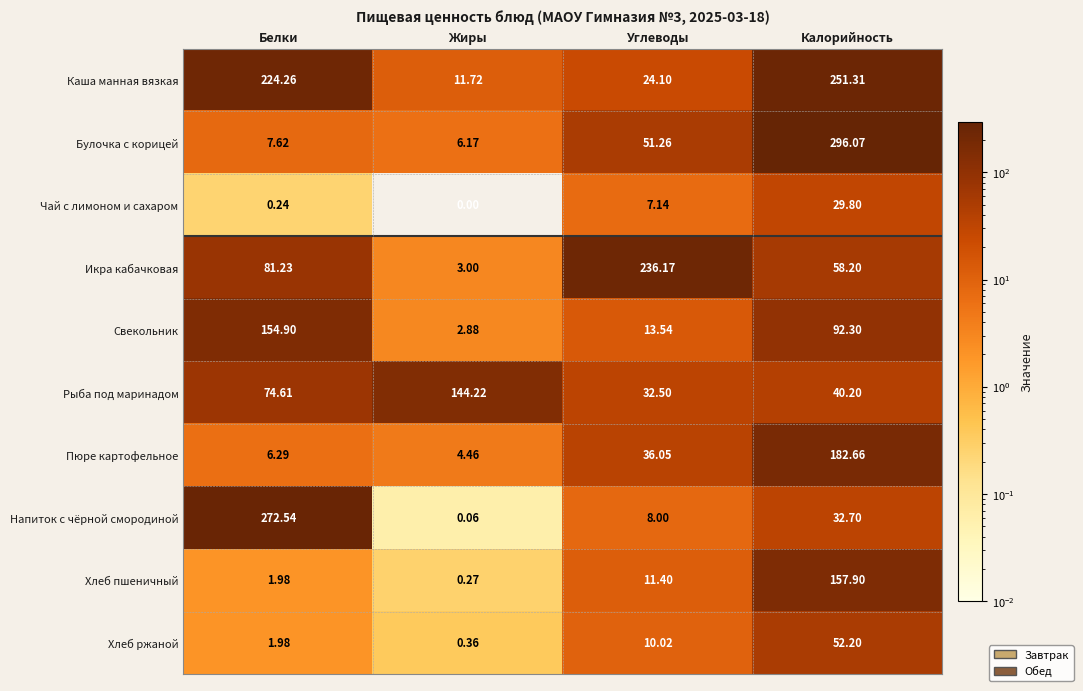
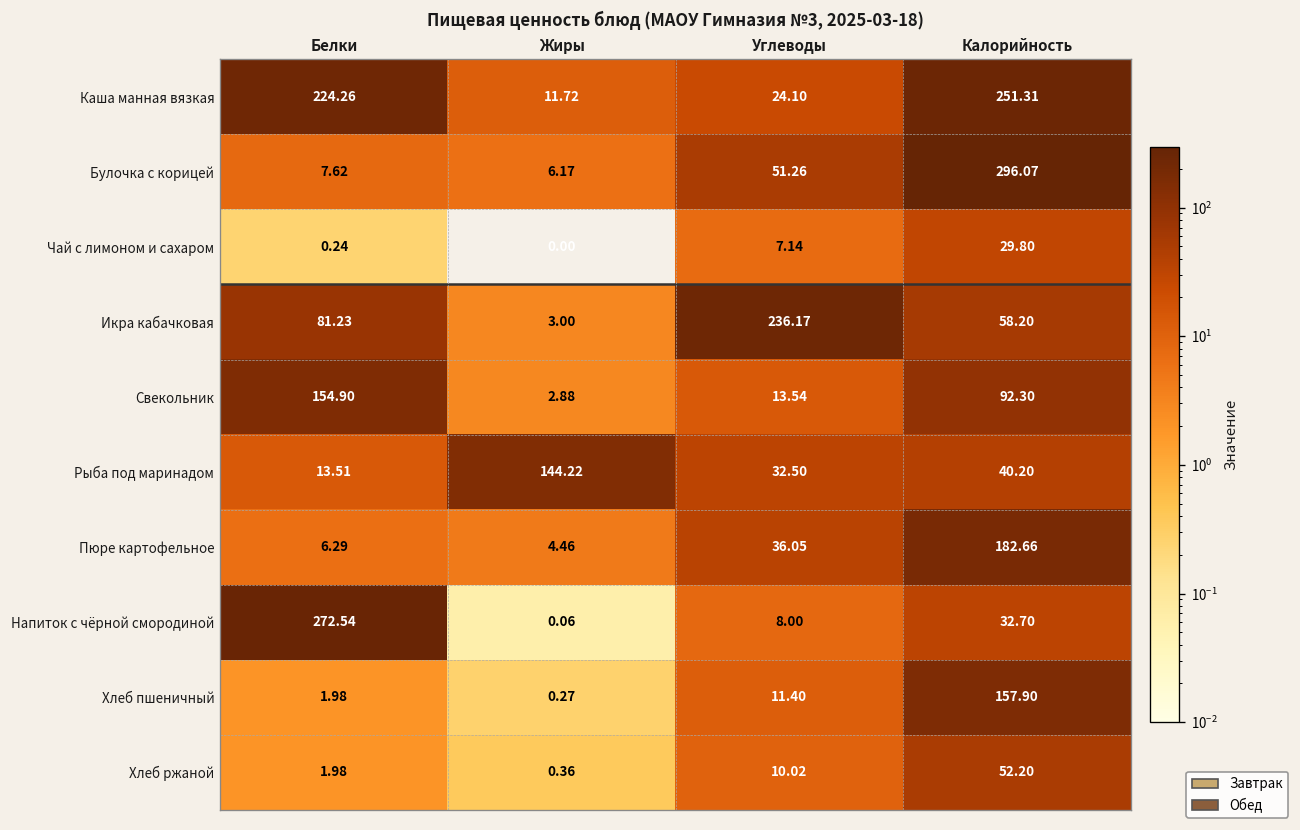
  {
    "Каша манная вязкая": {
      "Белки": 224.26,
      "Жиры": 11.72,
      "Углеводы": 24.10,
      "Калорийность": 251.31
    },
    "Булочка с корицей": {
      "Белки": 7.62,
      "Жиры": 6.17,
      "Углеводы": 51.26,
      "Калорийность": 296.07
    },
    "Чай с лимоном и сахаром": {
      "Белки": 0.24,
      "Углеводы": 7.14,
      "Калорийность": 29.80
    },
    "Икра кабачковая": {
      "Белки": 81.23,
      "Жиры": 3.00,
      "Углеводы": 236.17,
      "Калорийность": 58.20
    },
    "Свекольник": {
      "Белки": 154.90,
      "Жиры": 2.88,
      "Углеводы": 13.54,
      "Калорийность": 92.30
    },
    "Рыба под маринадом": {
-     "Белки": 74.61,
+     "Белки": 13.51,
      "Жиры": 144.22,
      "Углеводы": 32.50,
      "Калорийность": 40.20
    },
    "Пюре картофельное": {
      "Белки": 6.29,
      "Жиры": 4.46,
      "Углеводы": 36.05,
      "Калорийность": 182.66
    },
    "Напиток с чёрной смородиной": {
      "Белки": 272.54,
      "Жиры": 0.06,
      "Углеводы": 8.00,
      "Калорийность": 32.70
    },
    "Хлеб пшеничный": {
      "Белки": 1.98,
      "Жиры": 0.27,
      "Углеводы": 11.40,
      "Калорийность": 157.90
    },
    "Хлеб ржаной": {
      "Белки": 1.98,
      "Жиры": 0.36,
      "Углеводы": 10.02,
      "Калорийность": 52.20
    }
  }
